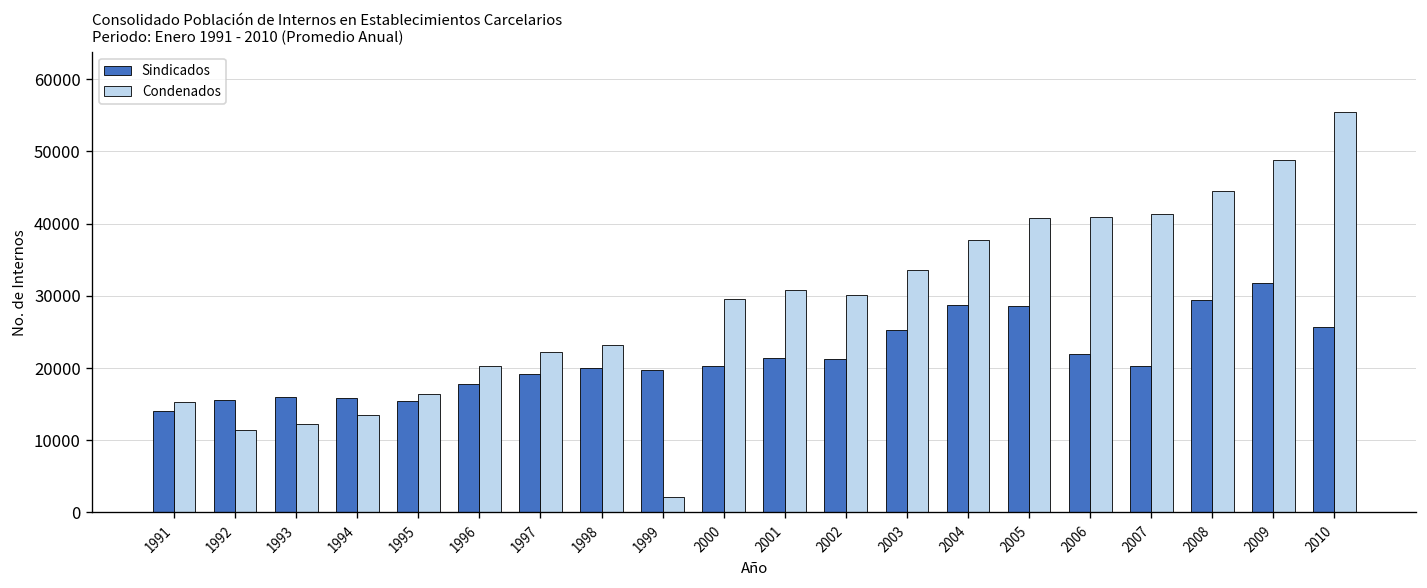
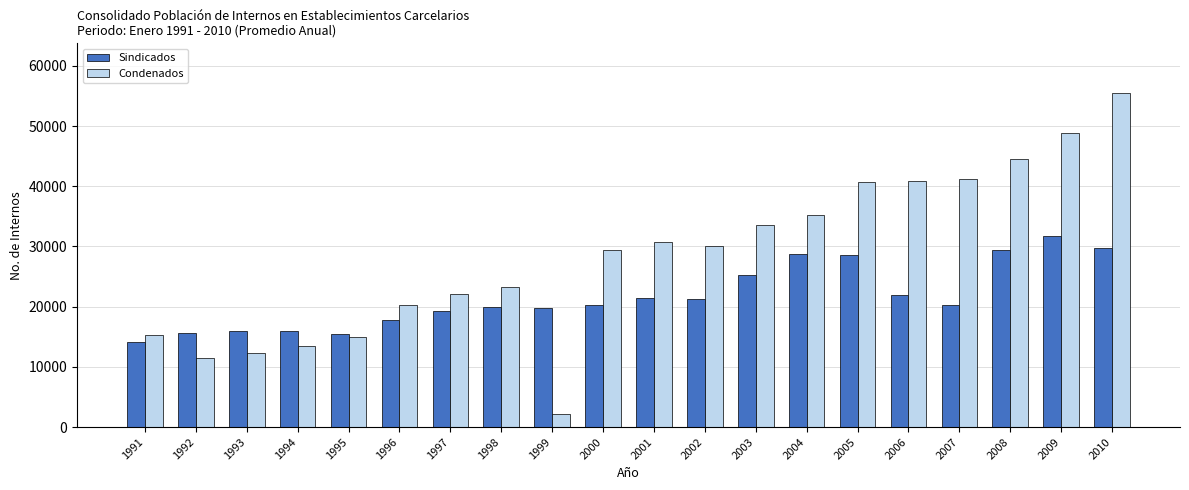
  {
    "Sindicados": {
      "1991": 14000,
      "1992": 16000,
      "1993": 16000,
      "1994": 16000,
      "1995": 15000,
      "1996": 18000,
      "1997": 19000,
      "1998": 20000,
      "1999": 20000,
      "2000": 20000,
      "2001": 21000,
      "2002": 21000,
      "2003": 25000,
      "2004": 29000,
      "2005": 29000,
      "2006": 22000,
      "2007": 20000,
      "2008": 29000,
      "2009": 32000,
-     "2010": 26000
+     "2010": 30000
    },
    "Condenados": {
      "1991": 15000,
      "1992": 11000,
      "1993": 12000,
      "1994": 13000,
-     "1995": 16000,
+     "1995": 15000,
      "1996": 20000,
      "1997": 22000,
      "1998": 23000,
      "1999": 2000,
      "2000": 29000,
      "2001": 31000,
      "2002": 30000,
      "2003": 34000,
-     "2004": 38000,
+     "2004": 35000,
      "2005": 41000,
      "2006": 41000,
      "2007": 41000,
      "2008": 44000,
      "2009": 49000,
      "2010": 55000
    }
  }
